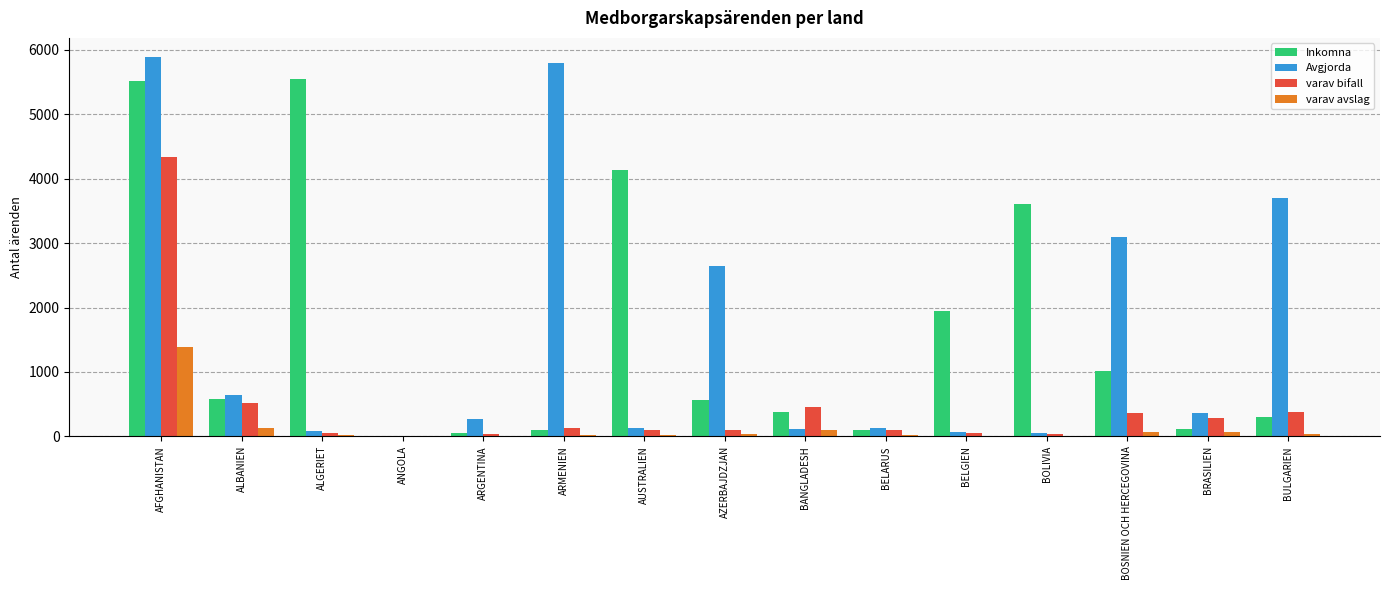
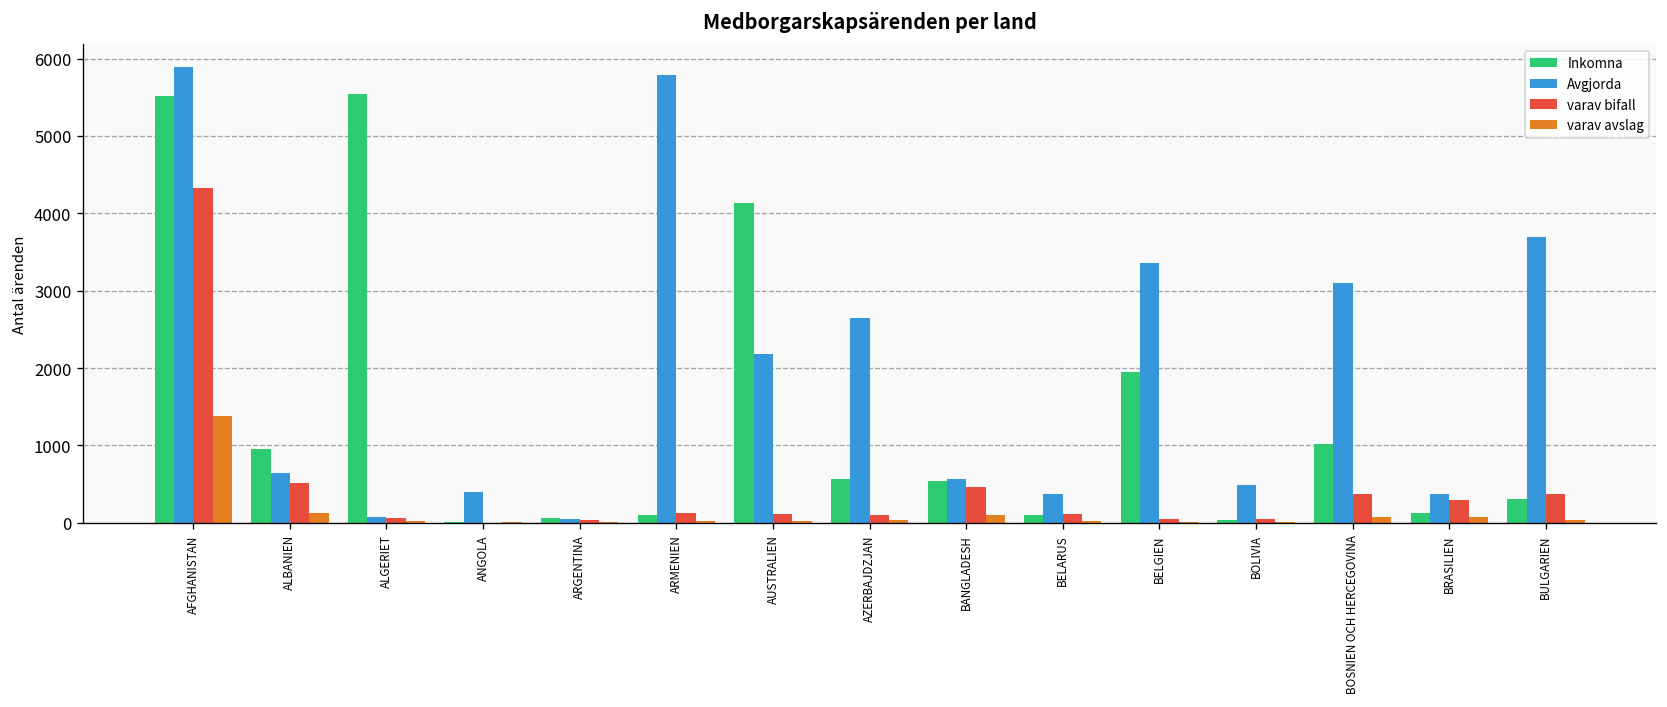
  {
    "Inkomna": {
      "AFGHANISTAN": 5500,
-     "ALBANIEN": 600,
+     "ALBANIEN": 1000,
      "ALGERIET": 5500,
      "ARGENTINA": 100,
      "ARMENIEN": 100,
      "AUSTRALIEN": 4100,
      "AZERBAJDZJAN": 600,
-     "BANGLADESH": 400,
+     "BANGLADESH": 500,
      "BELARUS": 100,
      "BELGIEN": 1900,
-     "BOLIVIA": 3600,
+     "BOLIVIA": 0,
      "BOSNIEN OCH HERCEGOVINA": 1000,
      "BRASILIEN": 100,
      "BULGARIEN": 300
    },
    "Avgjorda": {
      "AFGHANISTAN": 5900,
      "ALBANIEN": 600,
      "ALGERIET": 100,
-     "ANGOLA": 0,
-     "ARGENTINA": 300,
+     "ANGOLA": 400,
+     "ARGENTINA": 0,
      "ARMENIEN": 5800,
-     "AUSTRALIEN": 100,
+     "AUSTRALIEN": 2200,
      "AZERBAJDZJAN": 2700,
-     "BANGLADESH": 100,
-     "BELARUS": 100,
-     "BELGIEN": 100,
-     "BOLIVIA": 100,
+     "BANGLADESH": 600,
+     "BELARUS": 400,
+     "BELGIEN": 3400,
+     "BOLIVIA": 500,
      "BOSNIEN OCH HERCEGOVINA": 3100,
      "BRASILIEN": 400,
      "BULGARIEN": 3700
    }
  }
